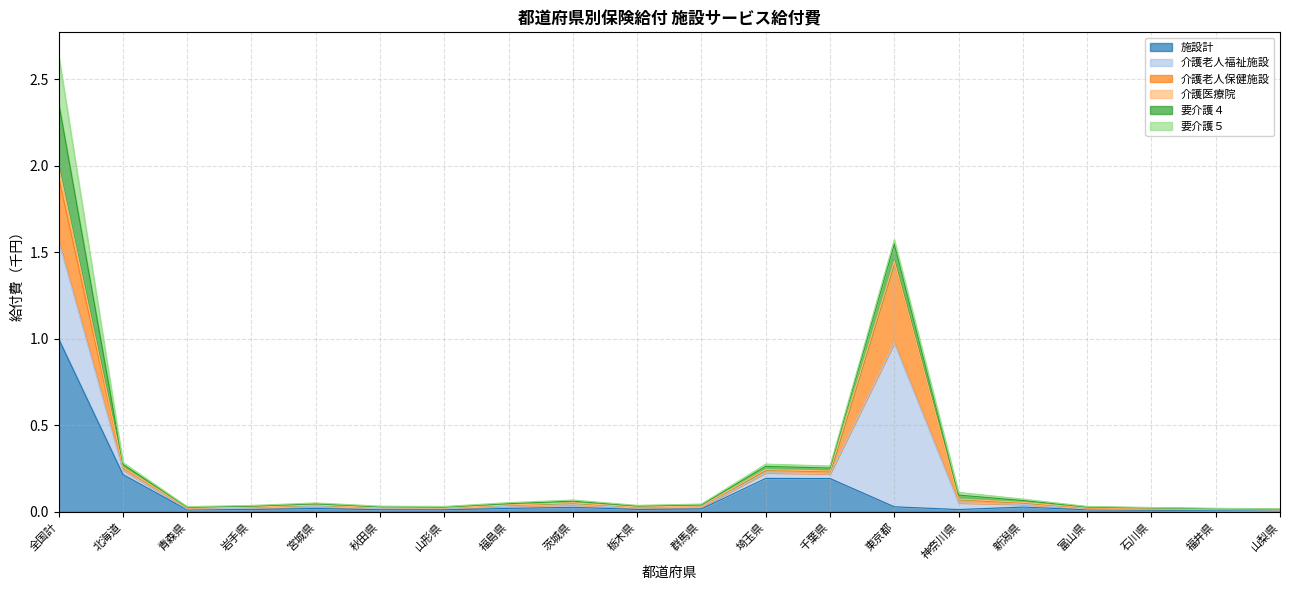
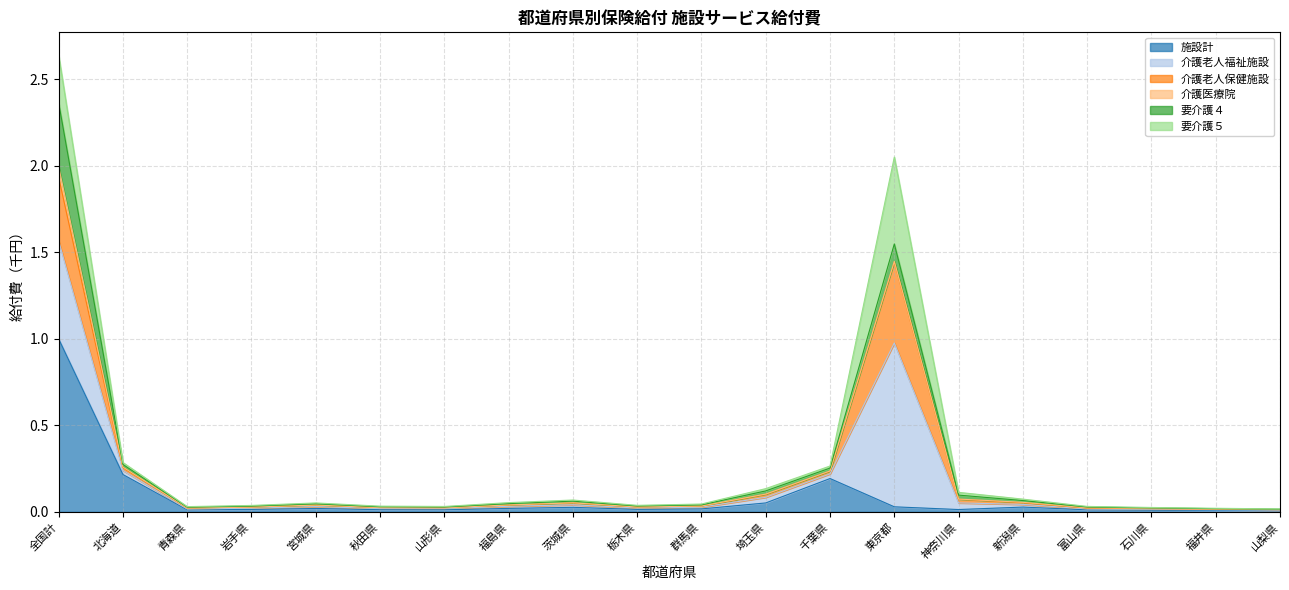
  {
    "施設計": {
      "全国計": 1.00,
      "北海道": 0.22,
-     "埼玉県": 0.19,
+     "埼玉県": 0.05,
      "千葉県": 0.19,
      "東京都": 0.03,
      "神奈川県": 0.01,
      "新潟県": 0.03
    },
    "介護老人福祉施設": {
      "全国計": 0.57,
      "北海道": 0.02,
      "埼玉県": 0.03,
      "千葉県": 0.03,
      "東京都": 0.95,
      "神奈川県": 0.04
    },
    "介護老人保健施設": {
      "全国計": 0.37
    },
    "介護医療院": {
      "全国計": 0.06
    },
    "要介護４": {
      "全国計": 0.37,
      "東京都": 0.10,
      "神奈川県": 0.02
    },
    "要介護５": {
      "全国計": 0.27,
-     "東京都": 0.02,
+     "東京都": 0.50,
      "神奈川県": 0.02
    }
  }
